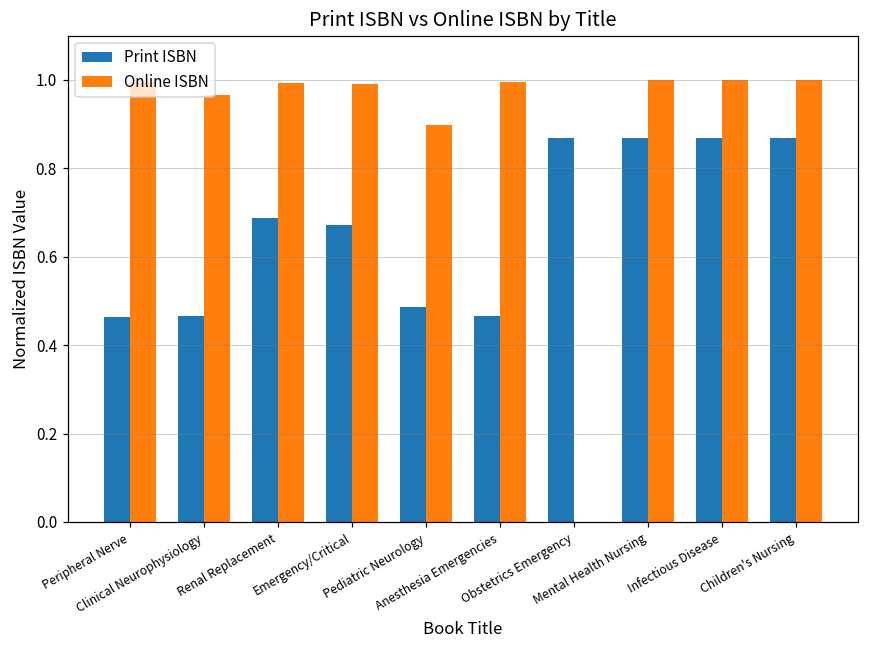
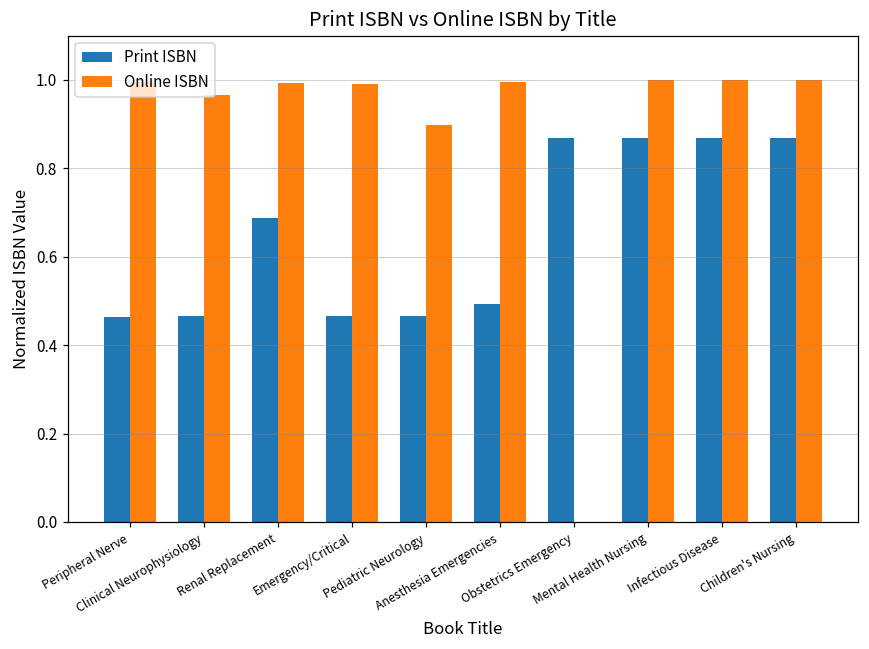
  {
    "Print ISBN": {
      "Peripheral Nerve": 0.46,
      "Clinical Neurophysiology": 0.46,
      "Renal Replacement": 0.69,
-     "Emergency/Critical": 0.67,
-     "Pediatric Neurology": 0.49,
-     "Anesthesia Emergencies": 0.47,
+     "Emergency/Critical": 0.47,
+     "Pediatric Neurology": 0.47,
+     "Anesthesia Emergencies": 0.49,
      "Obstetrics Emergency": 0.87,
      "Mental Health Nursing": 0.87,
      "Infectious Disease": 0.87,
      "Children's Nursing": 0.87
    },
    "Online ISBN": {
      "Clinical Neurophysiology": 0.96,
      "Renal Replacement": 0.99,
      "Emergency/Critical": 0.99,
      "Pediatric Neurology": 0.90,
      "Anesthesia Emergencies": 0.99,
      "Obstetrics Emergency": 0.00,
      "Mental Health Nursing": 1.00,
      "Infectious Disease": 1.00,
      "Children's Nursing": 1.00
    }
  }
